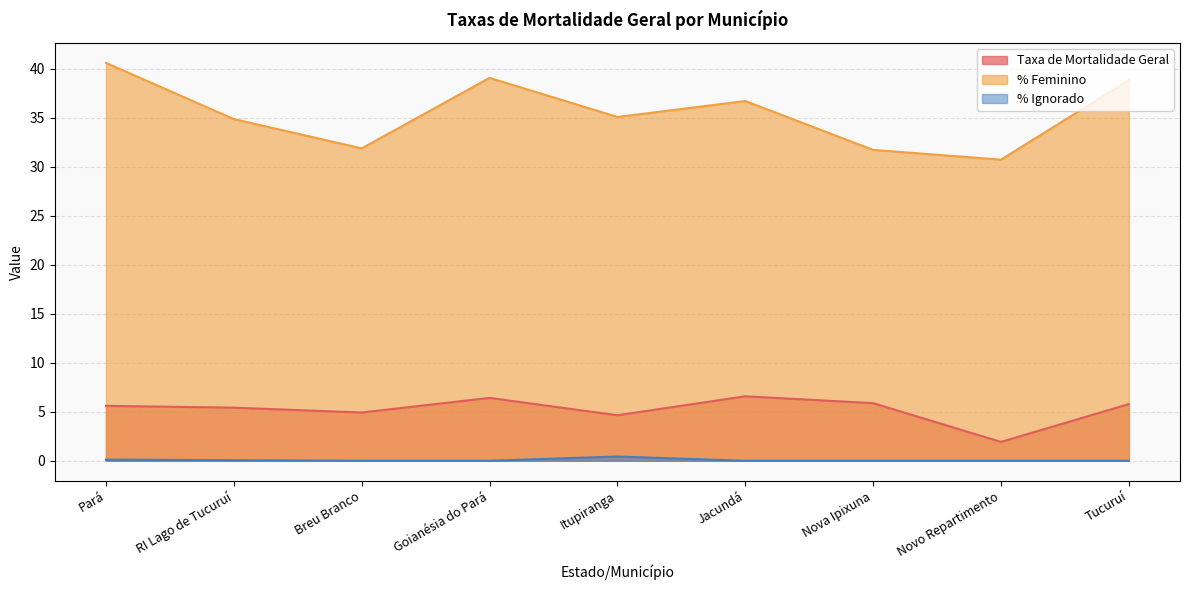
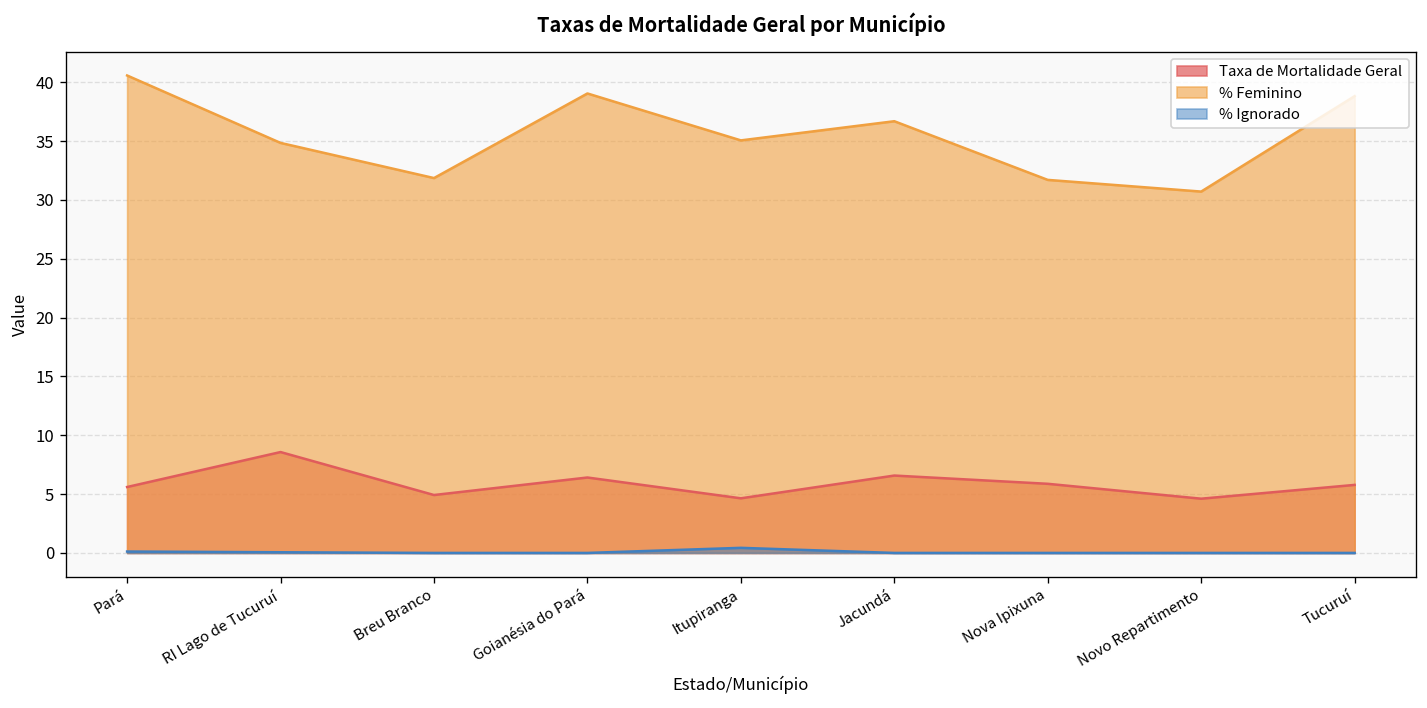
  {
    "Taxa de Mortalidade Geral": {
      "Pará": 6,
-     "RI Lago de Tucuruí": 5,
+     "RI Lago de Tucuruí": 9,
      "Breu Branco": 5,
      "Goianésia do Pará": 6,
      "Itupiranga": 5,
      "Jacundá": 7,
      "Nova Ipixuna": 6,
-     "Novo Repartimento": 2,
+     "Novo Repartimento": 5,
      "Tucuruí": 6
    },
    "% Feminino": {
      "Pará": 41,
      "RI Lago de Tucuruí": 35,
      "Breu Branco": 32,
      "Goianésia do Pará": 39,
      "Itupiranga": 35,
      "Jacundá": 37,
      "Nova Ipixuna": 32,
      "Novo Repartimento": 31
    },
    "% Ignorado": {
      "Pará": 0,
      "RI Lago de Tucuruí": 0,
      "Breu Branco": 0,
      "Goianésia do Pará": 0,
      "Itupiranga": 0,
      "Jacundá": 0,
      "Nova Ipixuna": 0,
      "Novo Repartimento": 0,
      "Tucuruí": 0
    }
  }
